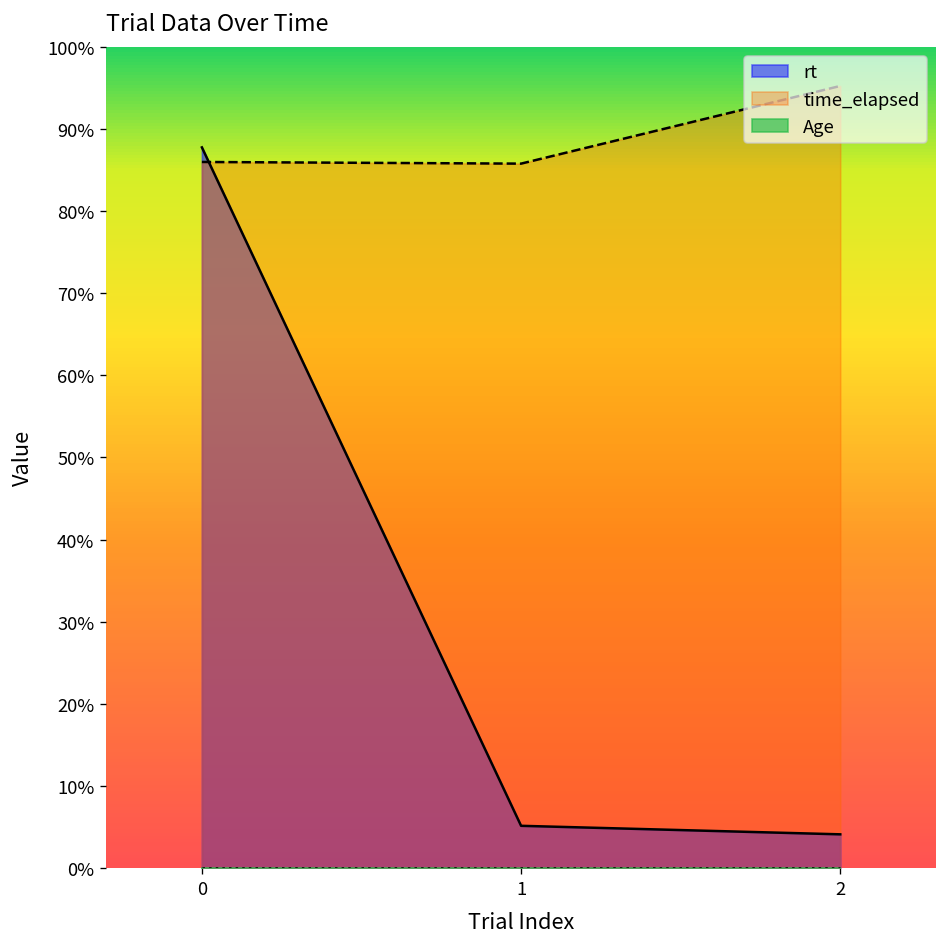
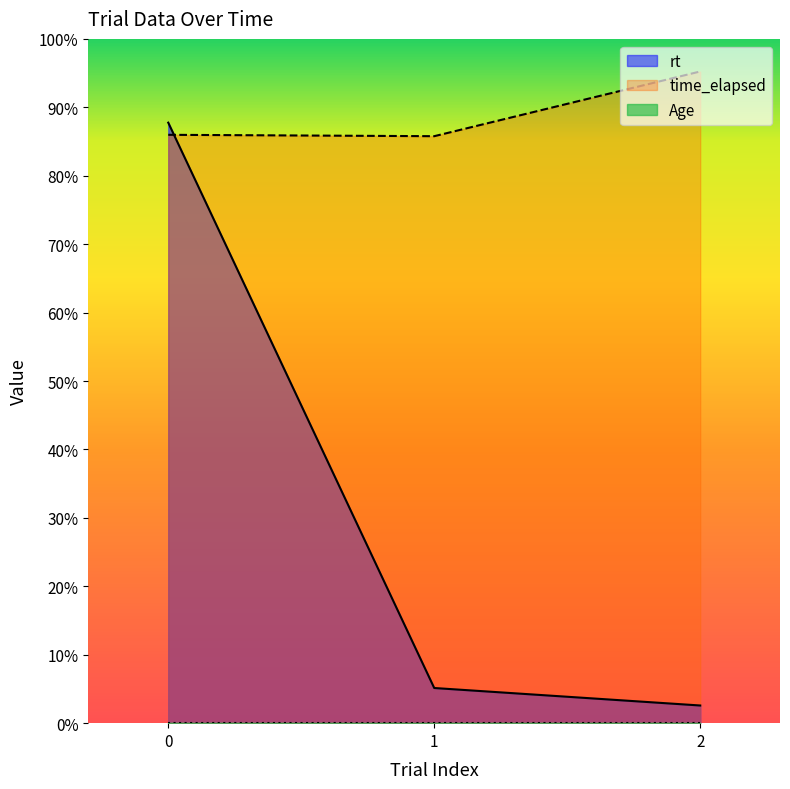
  {
    "rt": {
      "0": "88%",
      "1": "5%",
-     "2": "4%"
+     "2": "3%"
    },
    "time_elapsed": {
      "0": "86%",
      "1": "86%"
    },
    "Age": {
      "0": "0%",
      "1": "0%",
      "2": "0%"
    }
  }
